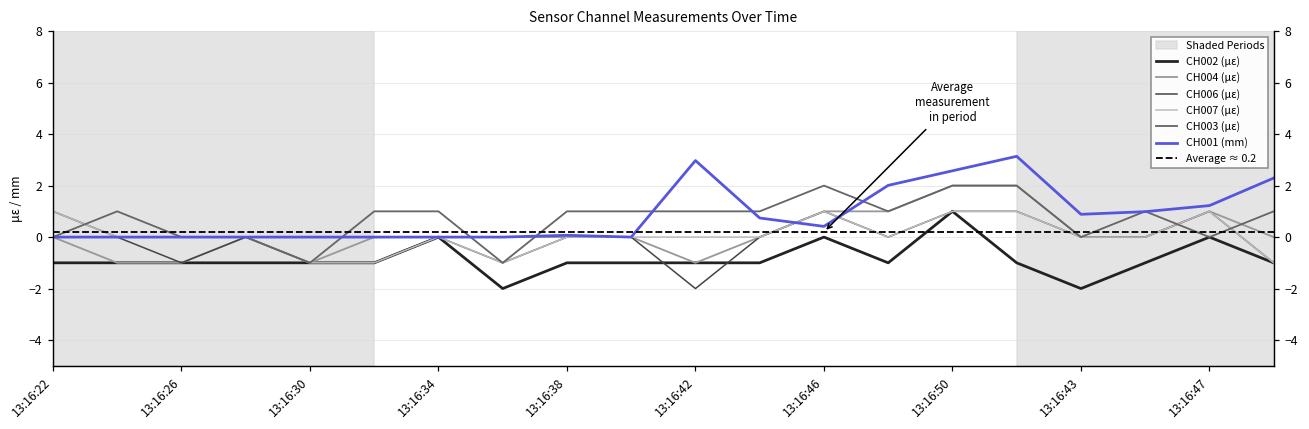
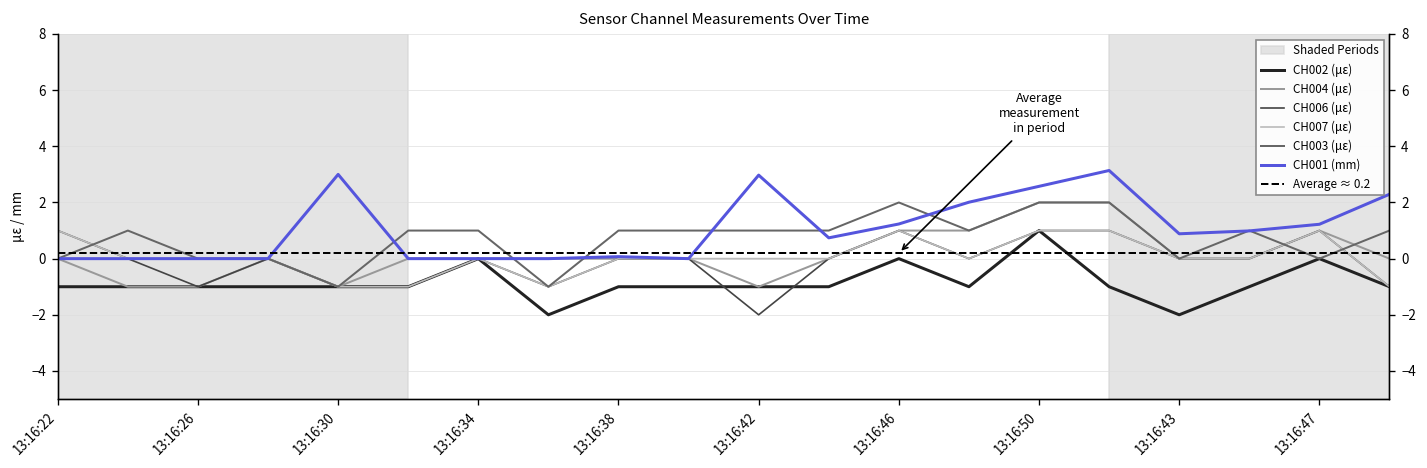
  {
    "CH001 (mm)": {
-     "13:16:30": 0,
+     "13:16:30": 3,
      "13:16:42": 3.0,
-     "13:16:46": 0.4,
+     "13:16:46": 1.2,
      "13:16:50": 2.6,
      "13:16:43": 0.9,
      "13:16:47": 1.2
    }
  }
